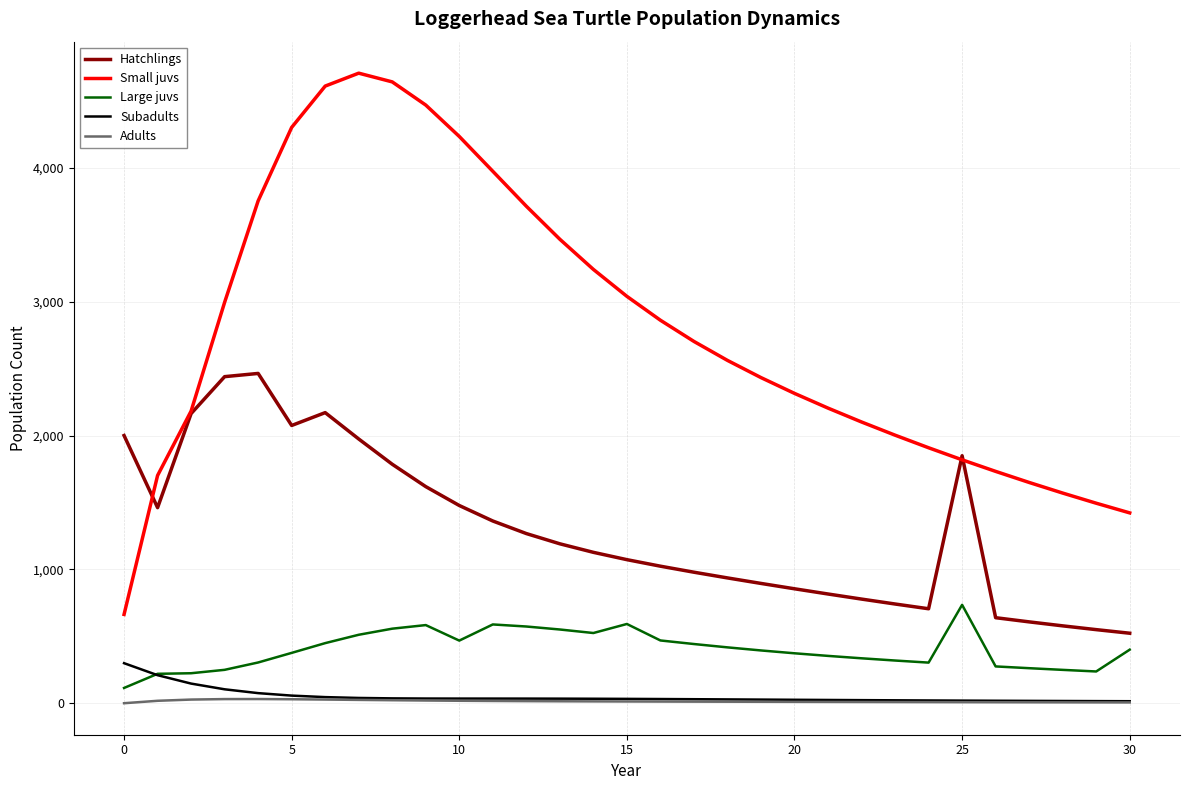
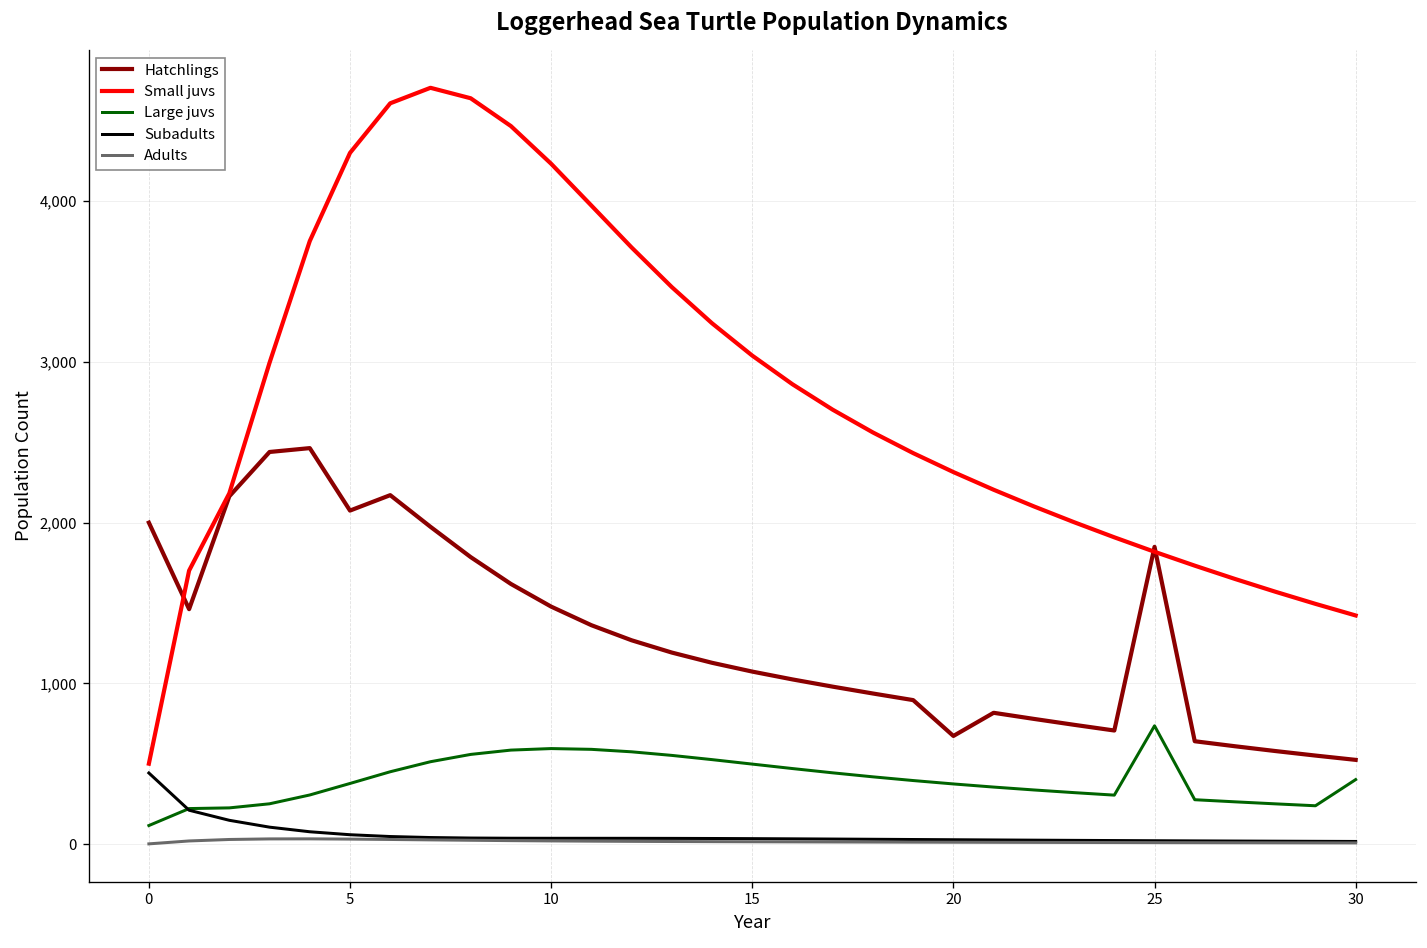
  {
    "Hatchlings": {
      "0": "2,000",
      "5": "2,070",
      "10": "1,480",
      "15": "1,070",
-     "20": "860",
+     "20": "670",
      "25": "1,850",
      "30": "520"
    },
    "Small juvs": {
-     "0": "660",
+     "0": "500",
      "5": "4,300",
      "10": "4,230",
      "15": "3,040",
      "20": "2,310",
      "25": "1,820",
      "30": "1,420"
    },
    "Large juvs": {
      "0": "120",
      "5": "380",
-     "10": "470",
-     "15": "590",
+     "10": "590",
+     "15": "500",
      "20": "370",
      "25": "740",
      "30": "400"
    },
    "Subadults": {
-     "0": "300",
+     "0": "440",
      "5": "60",
      "15": "30"
    },
    "Adults": {
      "0": "0",
      "5": "30",
      "15": "10"
    }
  }
